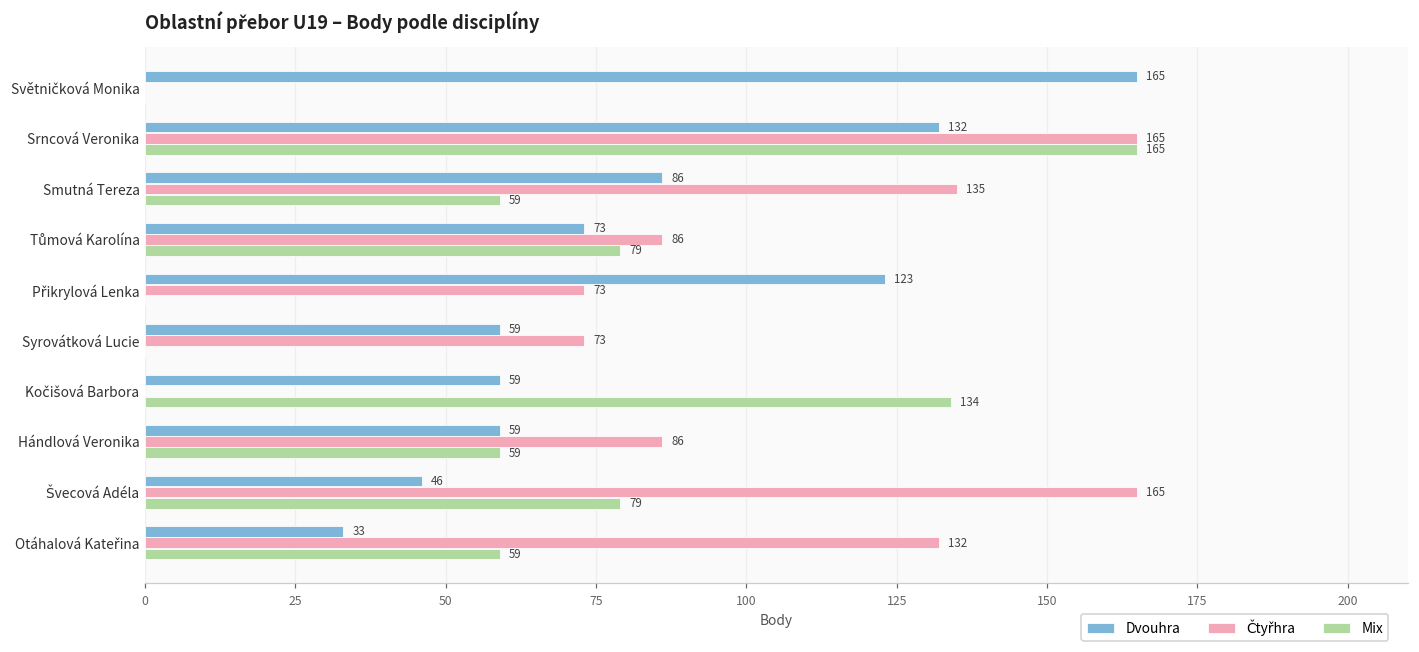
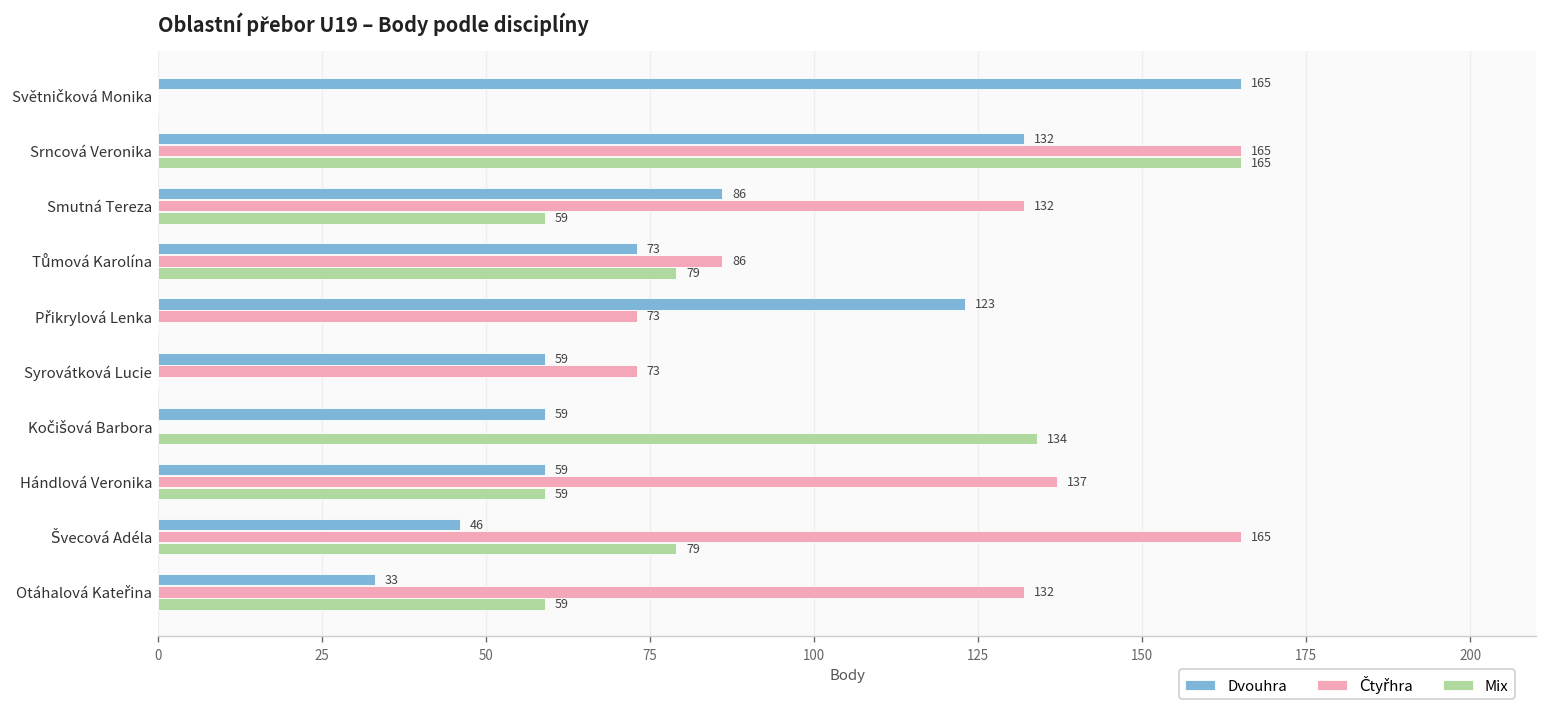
  {
    "Dvouhra": {
      "Světničková Monika": 165,
      "Srncová Veronika": 132,
      "Smutná Tereza": 86,
      "Tůmová Karolína": 73,
      "Přikrylová Lenka": 123,
      "Syrovátková Lucie": 59,
      "Kočišová Barbora": 59,
      "Hándlová Veronika": 59,
      "Švecová Adéla": 46,
      "Otáhalová Kateřina": 33
    },
    "Čtyřhra": {
      "Srncová Veronika": 165,
-     "Smutná Tereza": 135,
+     "Smutná Tereza": 132,
      "Tůmová Karolína": 86,
      "Přikrylová Lenka": 73,
      "Syrovátková Lucie": 73,
-     "Hándlová Veronika": 86,
+     "Hándlová Veronika": 137,
      "Švecová Adéla": 165,
      "Otáhalová Kateřina": 132
    },
    "Mix": {
      "Srncová Veronika": 165,
      "Smutná Tereza": 59,
      "Tůmová Karolína": 79,
      "Kočišová Barbora": 134,
      "Hándlová Veronika": 59,
      "Švecová Adéla": 79,
      "Otáhalová Kateřina": 59
    }
  }
